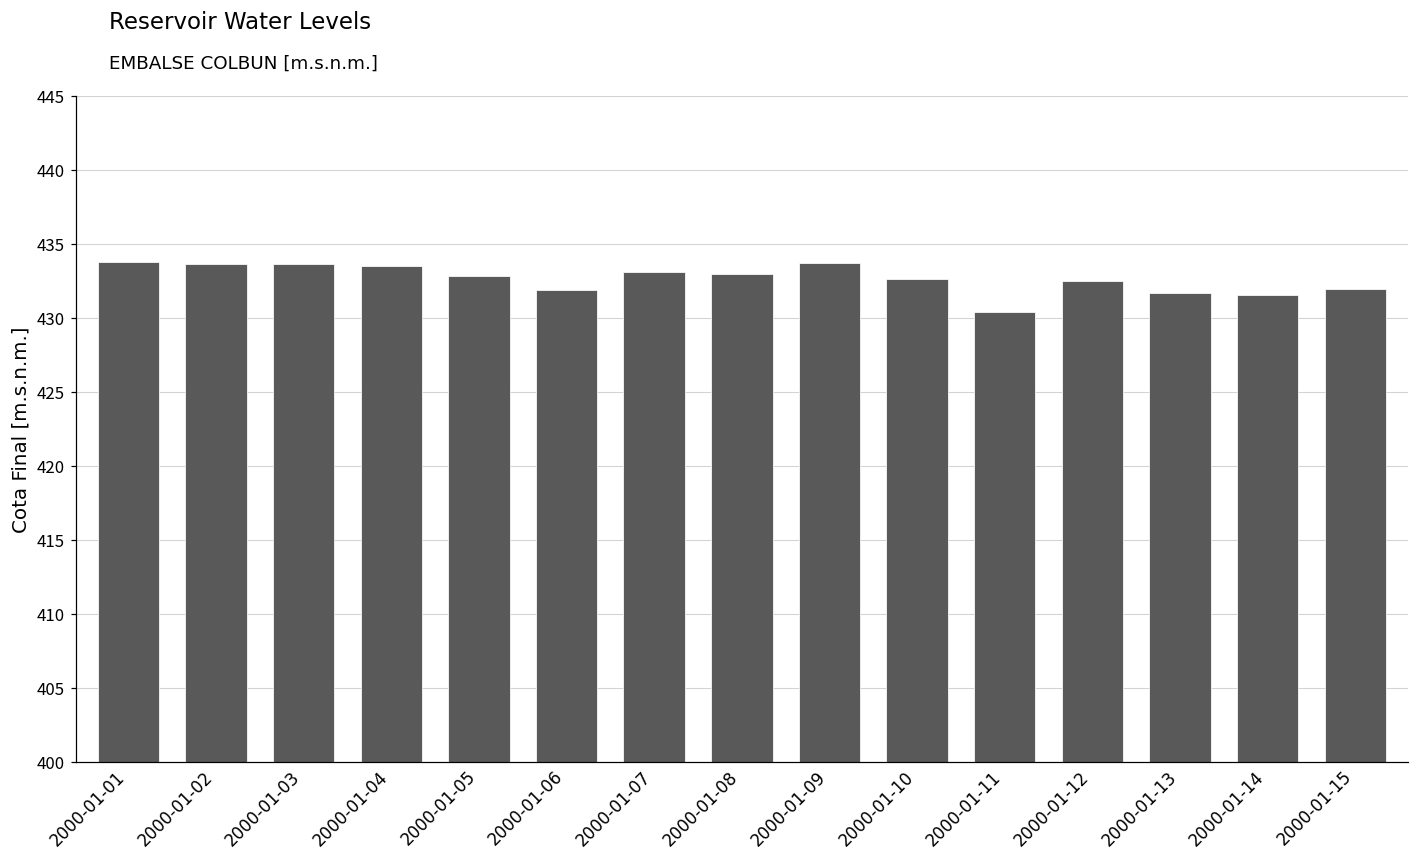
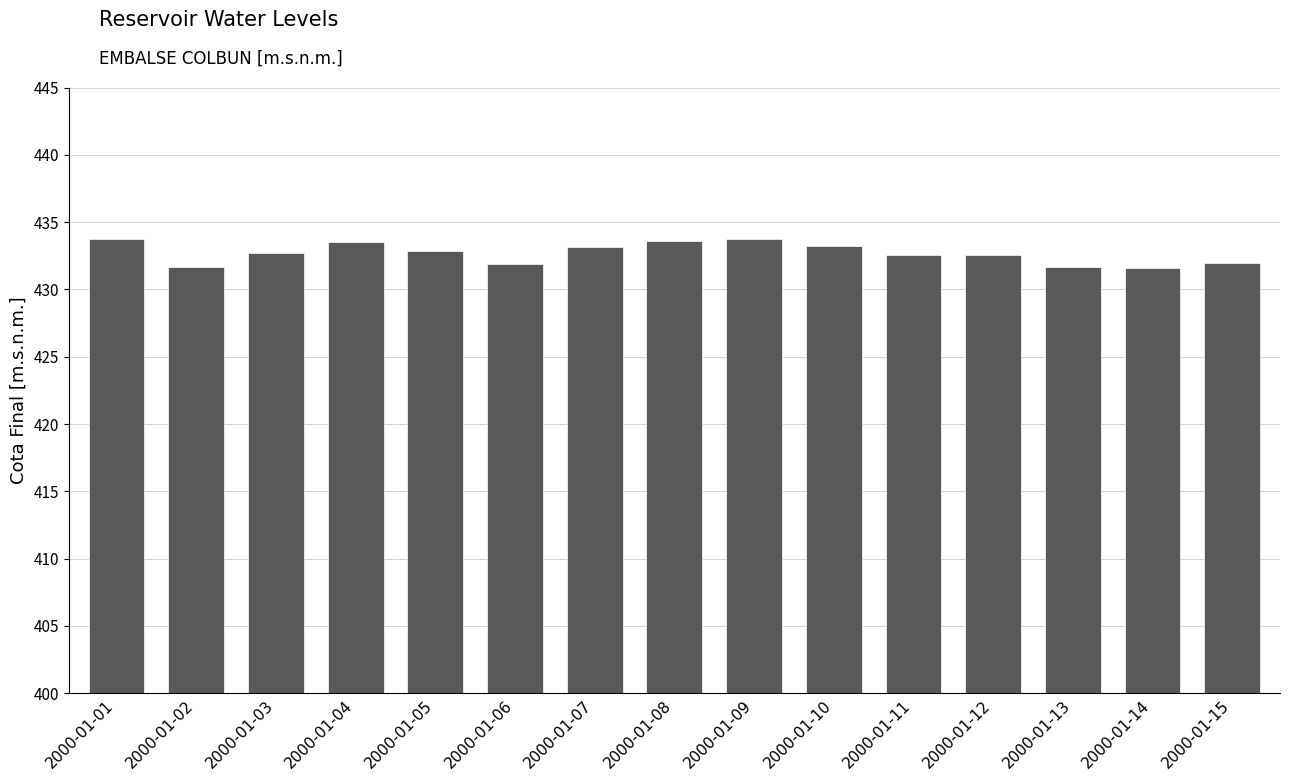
  {
    "2000-01-01": 433.8,
-   "2000-01-02": 433.7,
-   "2000-01-03": 433.6,
+   "2000-01-02": 431.6,
+   "2000-01-03": 432.7,
    "2000-01-04": 433.5,
    "2000-01-05": 432.8,
    "2000-01-06": 431.9,
    "2000-01-07": 433.2,
-   "2000-01-08": 433.0,
+   "2000-01-08": 433.6,
    "2000-01-09": 433.7,
-   "2000-01-10": 432.7,
-   "2000-01-11": 430.4,
+   "2000-01-10": 433.3,
+   "2000-01-11": 432.6,
    "2000-01-12": 432.5,
    "2000-01-13": 431.7,
    "2000-01-14": 431.6,
    "2000-01-15": 432.0
  }
